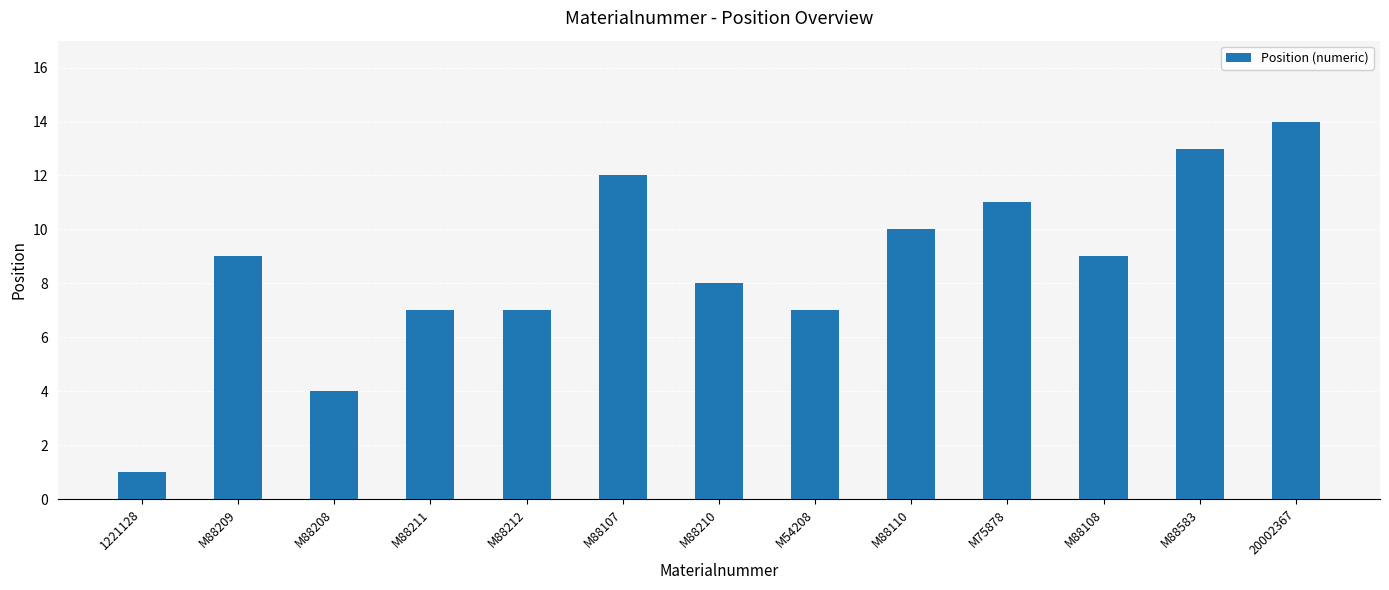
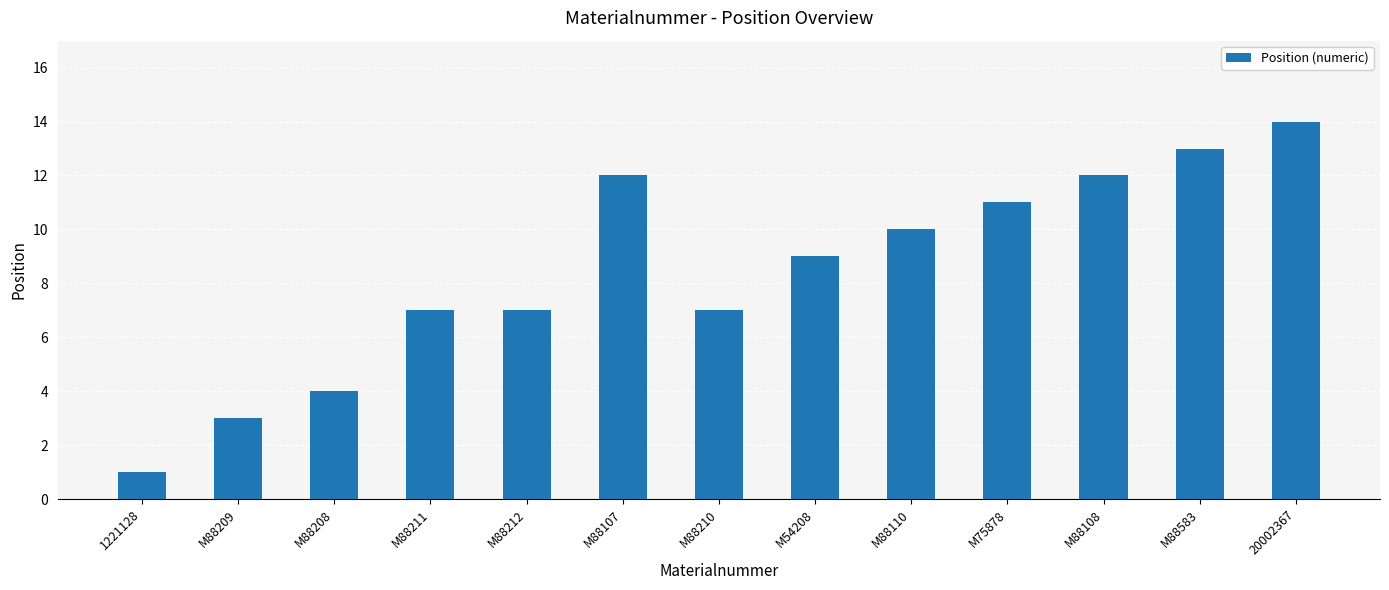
  {
    "1221128": 1,
-   "M88209": 9,
+   "M88209": 3,
    "M88208": 4,
    "M88211": 7,
    "M88212": 7,
    "M88107": 12,
-   "M88210": 8,
-   "M54208": 7,
+   "M88210": 7,
+   "M54208": 9,
    "M88110": 10,
    "M75878": 11,
-   "M88108": 9,
+   "M88108": 12,
    "M88583": 13,
    "20002367": 14
  }
